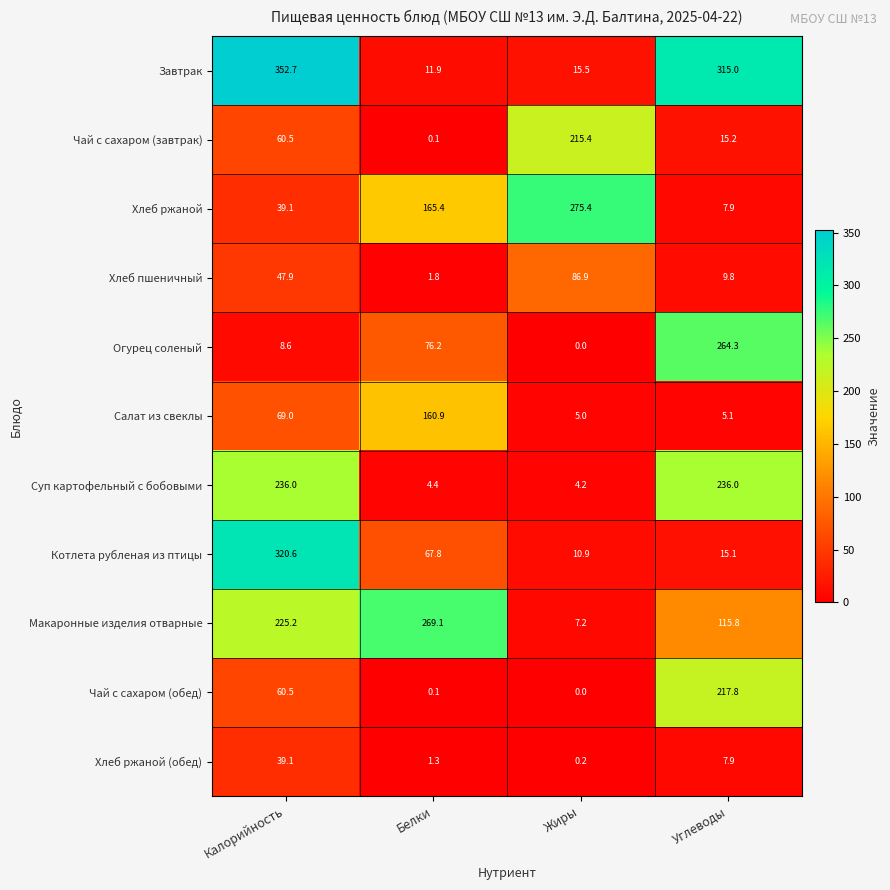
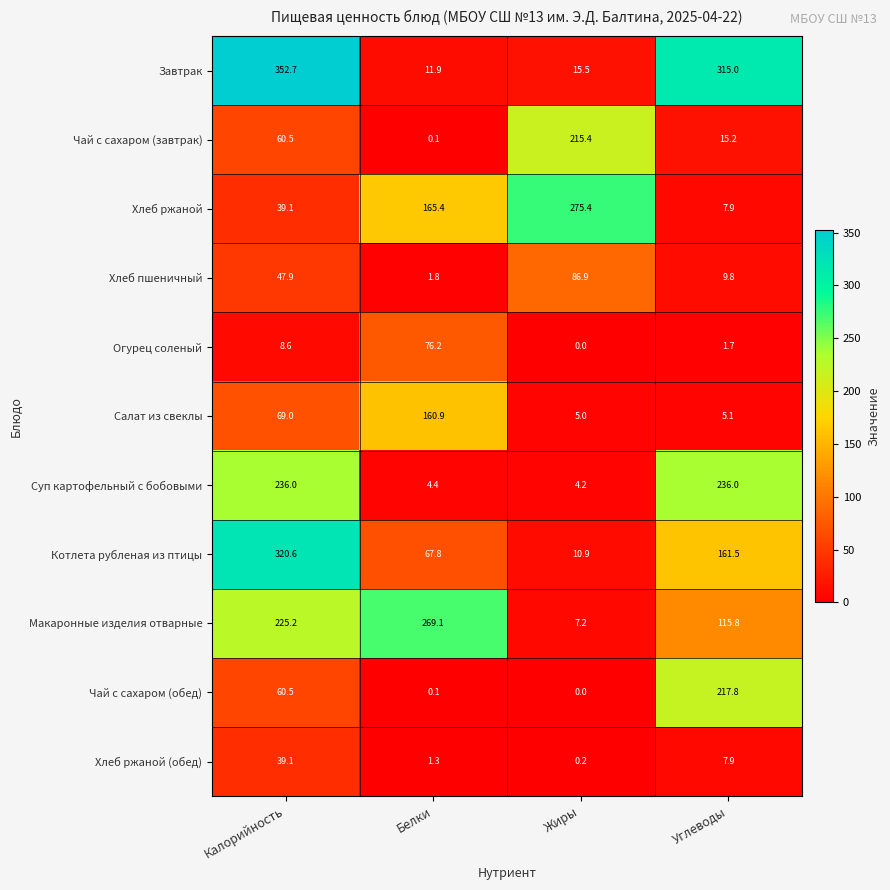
  {
    "Завтрак": {
      "Калорийность": 352.7,
      "Белки": 11.9,
      "Жиры": 15.5,
      "Углеводы": 315.0
    },
    "Чай с сахаром (завтрак)": {
      "Калорийность": 60.5,
      "Белки": 0.1,
      "Жиры": 215.4,
      "Углеводы": 15.2
    },
    "Хлеб ржаной": {
      "Калорийность": 39.1,
      "Белки": 165.4,
      "Жиры": 275.4,
      "Углеводы": 7.9
    },
    "Хлеб пшеничный": {
      "Калорийность": 47.9,
      "Белки": 1.8,
      "Жиры": 86.9,
      "Углеводы": 9.8
    },
    "Огурец соленый": {
      "Калорийность": 8.6,
      "Белки": 76.2,
      "Жиры": 0.0,
-     "Углеводы": 264.3
+     "Углеводы": 1.7
    },
    "Салат из свеклы": {
      "Калорийность": 69.0,
      "Белки": 160.9,
      "Жиры": 5.0,
      "Углеводы": 5.1
    },
    "Суп картофельный с бобовыми": {
      "Калорийность": 236.0,
      "Белки": 4.4,
      "Жиры": 4.2,
      "Углеводы": 236.0
    },
    "Котлета рубленая из птицы": {
      "Калорийность": 320.6,
      "Белки": 67.8,
      "Жиры": 10.9,
-     "Углеводы": 15.1
+     "Углеводы": 161.5
    },
    "Макаронные изделия отварные": {
      "Калорийность": 225.2,
      "Белки": 269.1,
      "Жиры": 7.2,
      "Углеводы": 115.8
    },
    "Чай с сахаром (обед)": {
      "Калорийность": 60.5,
      "Белки": 0.1,
      "Жиры": 0.0,
      "Углеводы": 217.8
    },
    "Хлеб ржаной (обед)": {
      "Калорийность": 39.1,
      "Белки": 1.3,
      "Жиры": 0.2,
      "Углеводы": 7.9
    }
  }
